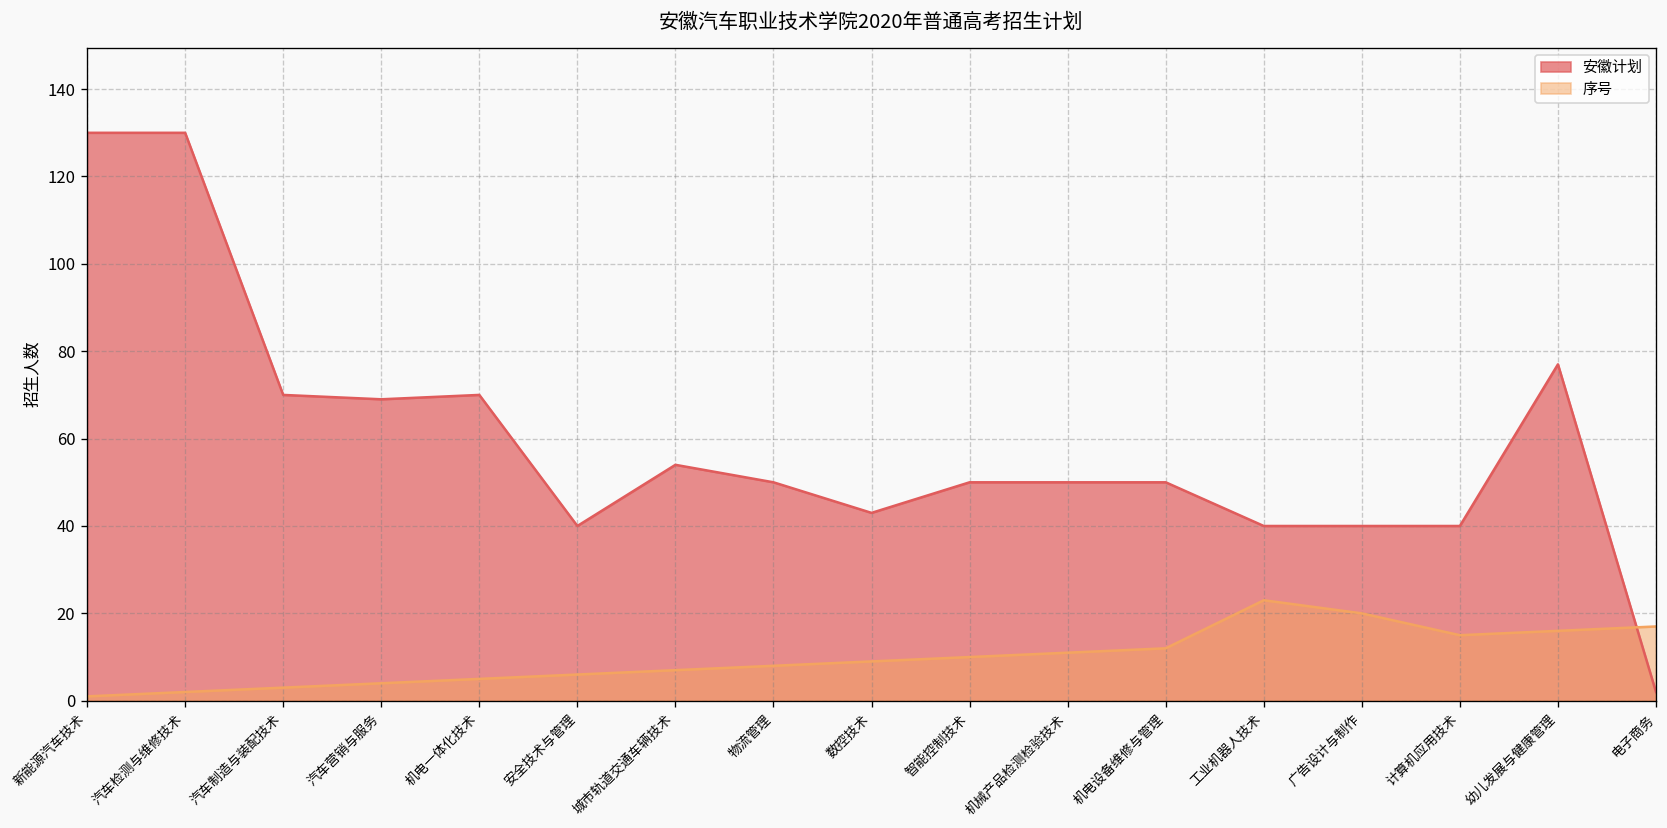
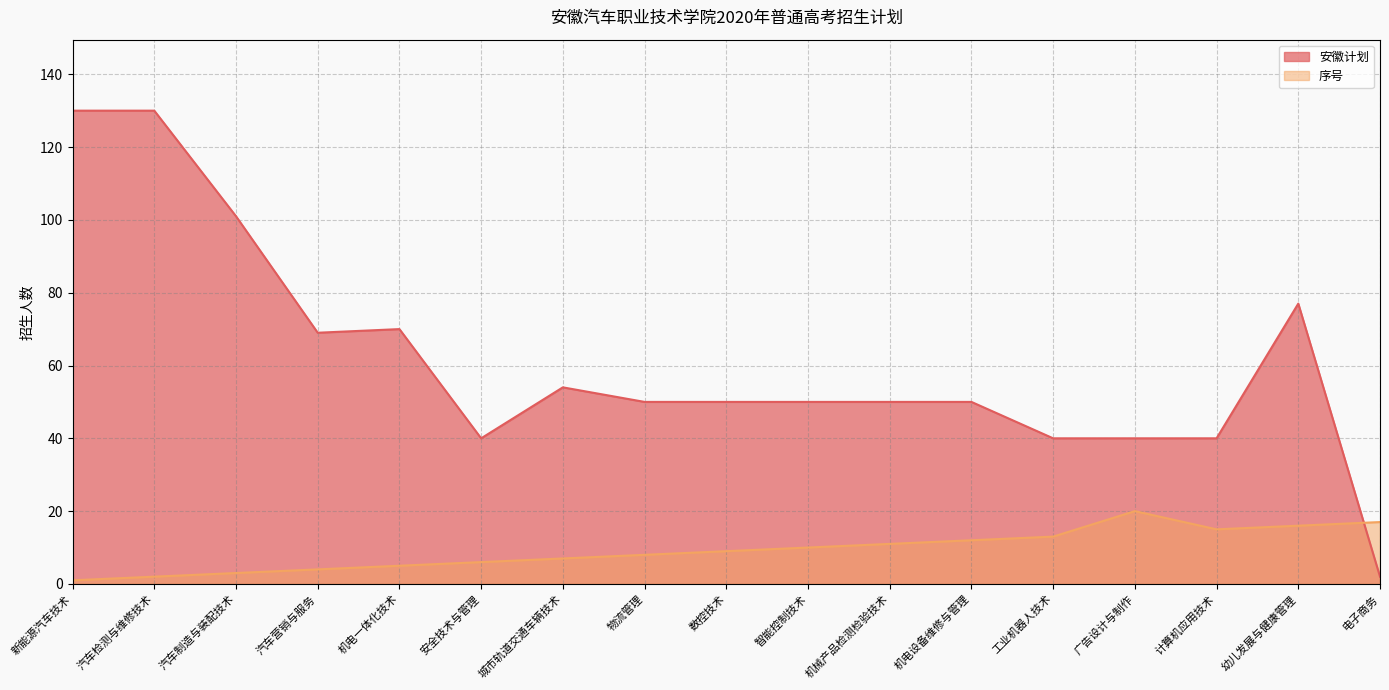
  {
    "安徽计划": {
      "新能源汽车技术": 130,
      "汽车检测与维修技术": 130,
-     "汽车制造与装配技术": 70,
+     "汽车制造与装配技术": 101,
      "汽车营销与服务": 69,
      "机电一体化技术": 70,
      "安全技术与管理": 40,
      "城市轨道交通车辆技术": 54,
      "物流管理": 50,
-     "数控技术": 43,
+     "数控技术": 50,
      "智能控制技术": 50,
      "机械产品检测检验技术": 50,
      "机电设备维修与管理": 50,
      "工业机器人技术": 40,
      "广告设计与制作": 40,
      "计算机应用技术": 40,
      "幼儿发展与健康管理": 77,
      "电子商务": 2
    },
    "序号": {
      "新能源汽车技术": 1,
      "汽车检测与维修技术": 2,
      "汽车制造与装配技术": 3,
      "汽车营销与服务": 4,
      "机电一体化技术": 5,
      "安全技术与管理": 6,
      "城市轨道交通车辆技术": 7,
      "物流管理": 8,
      "数控技术": 9,
      "智能控制技术": 10,
      "机械产品检测检验技术": 11,
      "机电设备维修与管理": 12,
-     "工业机器人技术": 23,
+     "工业机器人技术": 13,
      "广告设计与制作": 20,
      "计算机应用技术": 15,
      "幼儿发展与健康管理": 16,
      "电子商务": 17
    }
  }
